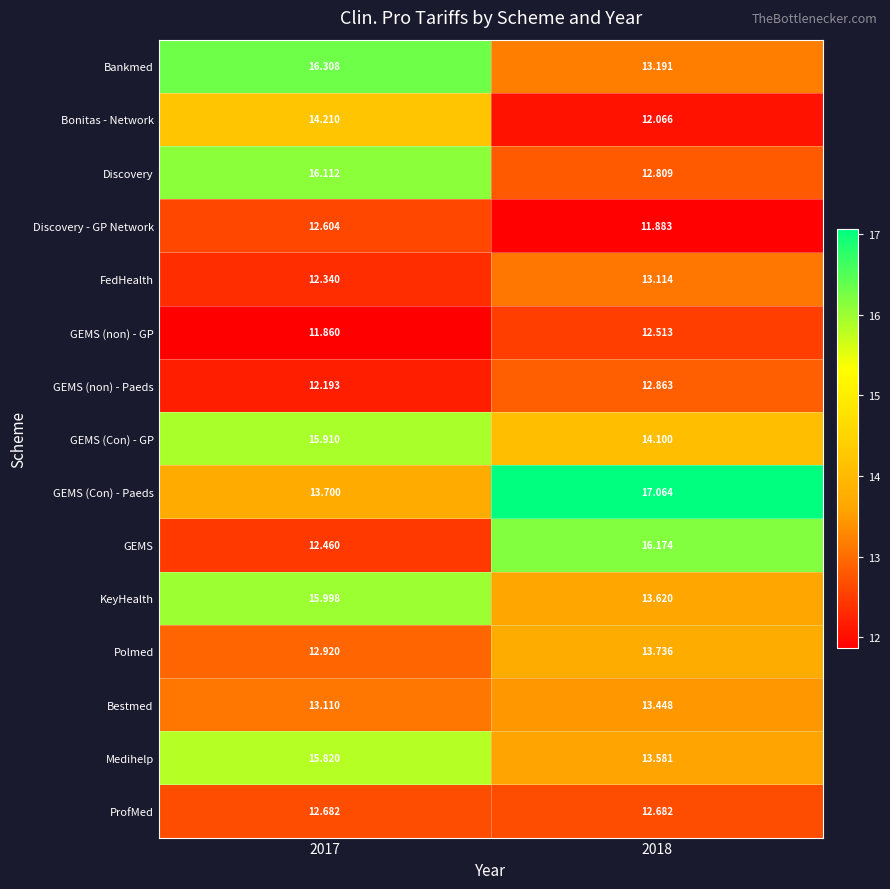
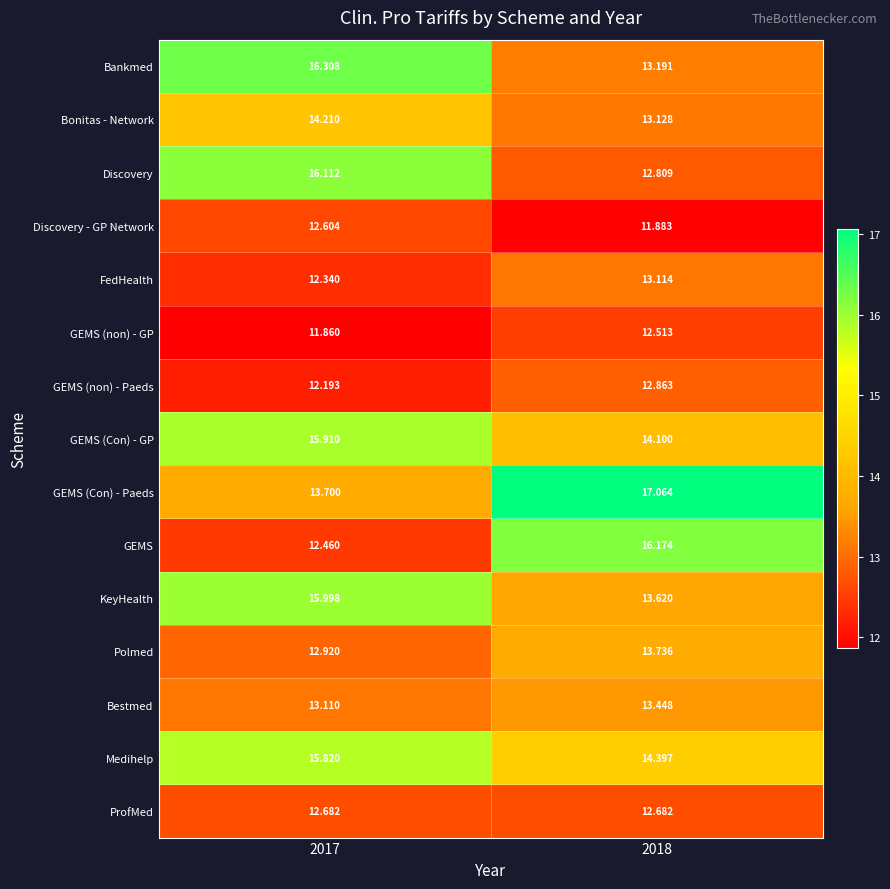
  {
    "Bankmed": {
      "2017": 16.308,
      "2018": 13.191
    },
    "Bonitas - Network": {
      "2017": 14.210,
-     "2018": 12.066
+     "2018": 13.128
    },
    "Discovery": {
      "2017": 16.112,
      "2018": 12.809
    },
    "Discovery - GP Network": {
      "2017": 12.604,
      "2018": 11.883
    },
    "FedHealth": {
      "2017": 12.340,
      "2018": 13.114
    },
    "GEMS (non) - GP": {
      "2017": 11.860,
      "2018": 12.513
    },
    "GEMS (non) - Paeds": {
      "2017": 12.193,
      "2018": 12.863
    },
    "GEMS (Con) - GP": {
      "2017": 15.910,
      "2018": 14.100
    },
    "GEMS (Con) - Paeds": {
      "2017": 13.700,
      "2018": 17.064
    },
    "GEMS": {
      "2017": 12.460,
      "2018": 16.174
    },
    "KeyHealth": {
      "2017": 15.998,
      "2018": 13.620
    },
    "Polmed": {
      "2017": 12.920,
      "2018": 13.736
    },
    "Bestmed": {
      "2017": 13.110,
      "2018": 13.448
    },
    "Medihelp": {
      "2017": 15.820,
-     "2018": 13.581
+     "2018": 14.397
    },
    "ProfMed": {
      "2017": 12.682,
      "2018": 12.682
    }
  }
